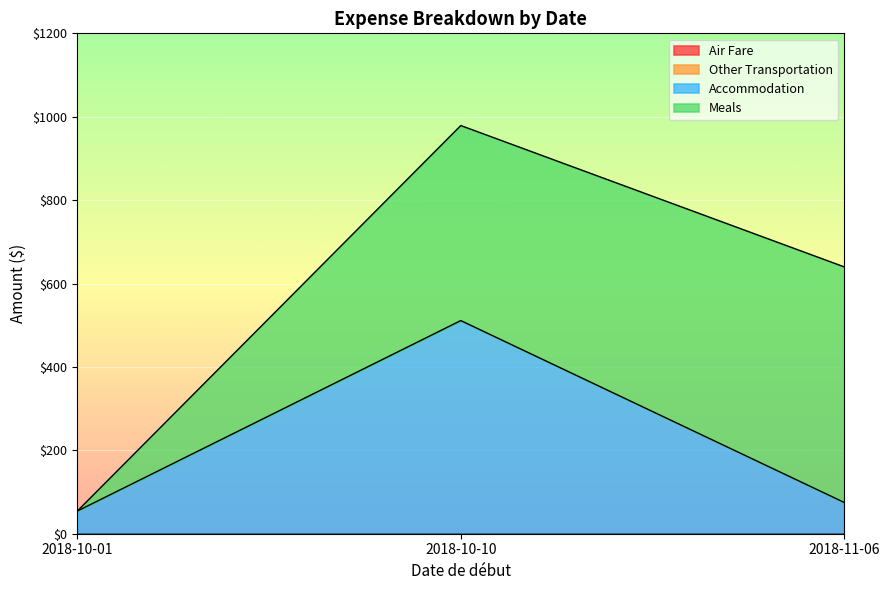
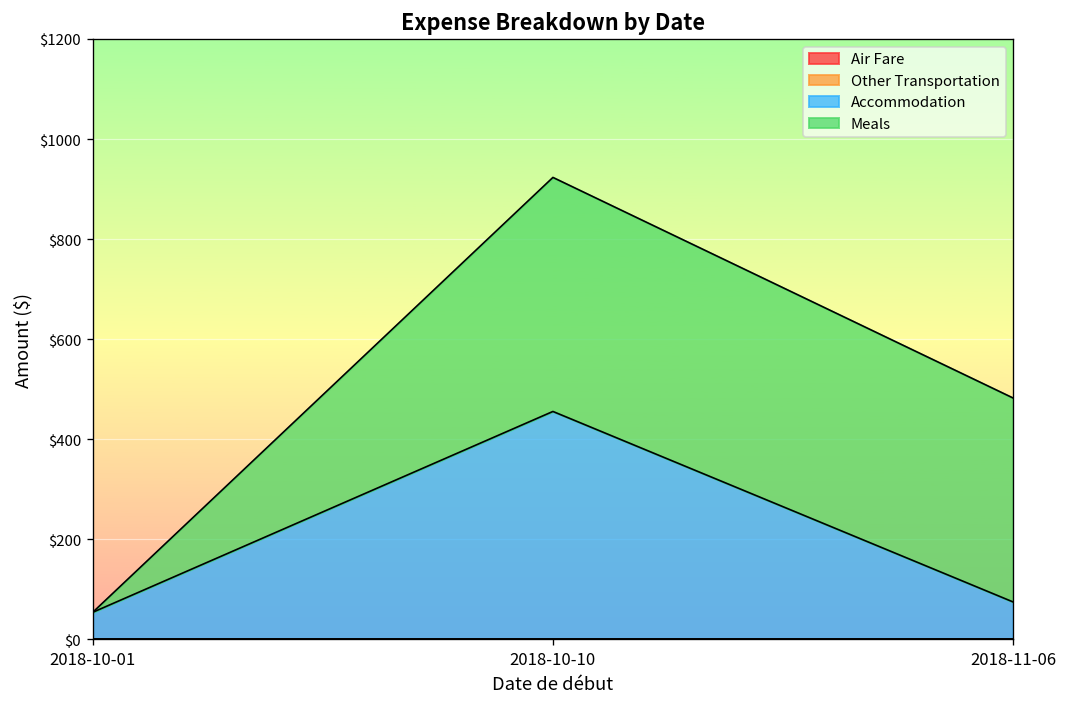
  {
    "Other Transportation": {
      "2018-10-01": "$0",
      "2018-10-10": "$0",
      "2018-11-06": "$0"
    },
    "Accommodation": {
-     "2018-10-10": "$510",
+     "2018-10-10": "$460",
      "2018-11-06": "$70"
    },
    "Meals": {
      "2018-10-10": "$470",
-     "2018-11-06": "$560"
+     "2018-11-06": "$410"
    }
  }
